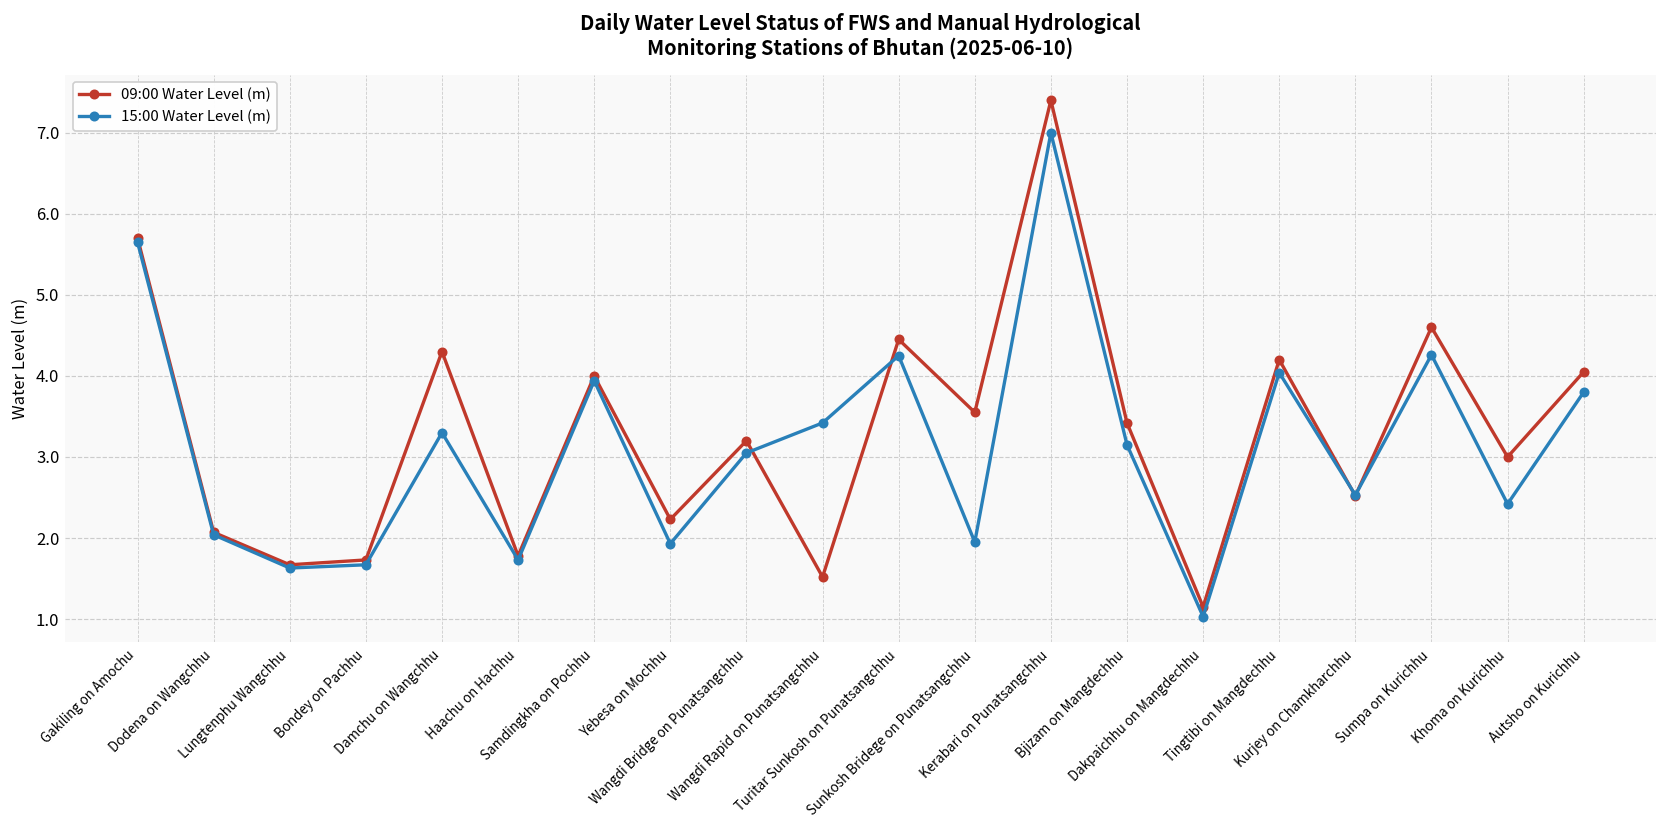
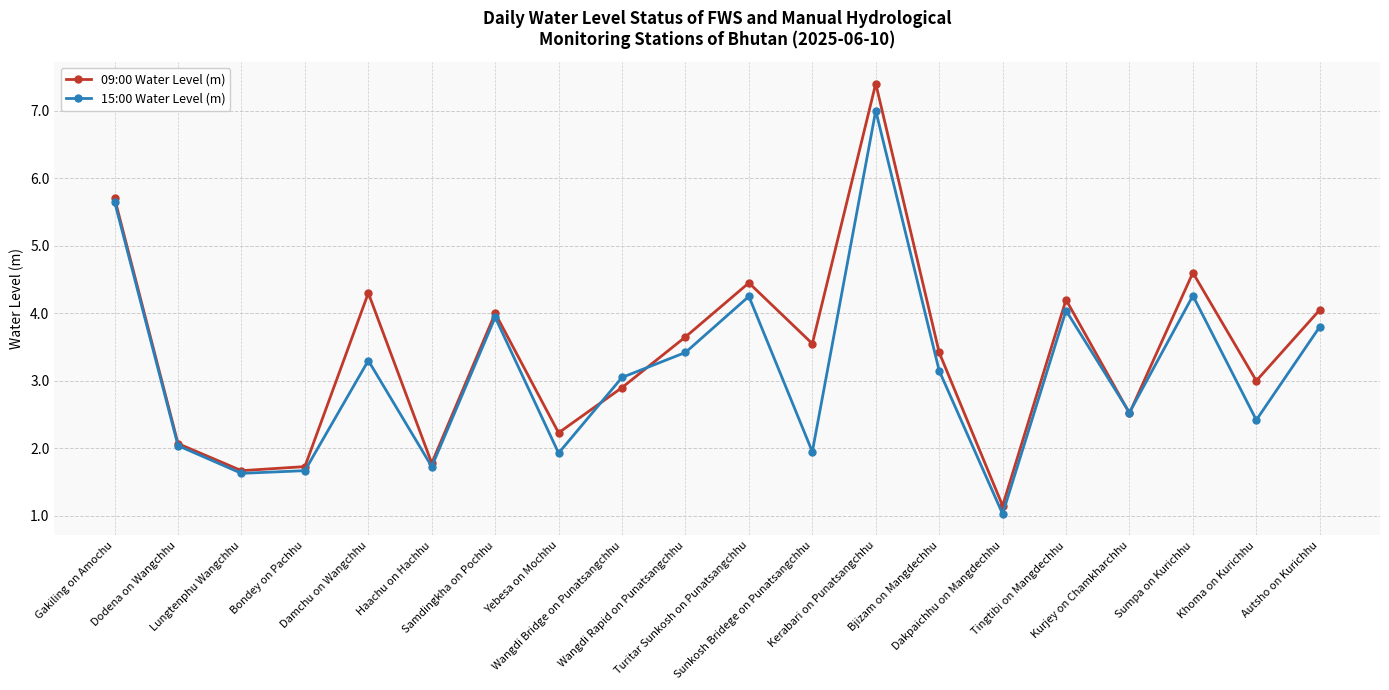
  {
    "09:00 Water Level (m)": {
      "Gakiling on Amochu": 5.7,
      "Lungtenphu Wangchhu": 1.7,
      "Bondey on Pachhu": 1.7,
      "Damchu on Wangchhu": 4.3,
      "Haachu on Hachhu": 1.8,
      "Samdingkha on Pochhu": 4.0,
      "Yebesa on Mochhu": 2.2,
-     "Wangdi Bridge on Punatsangchhu": 3.2,
-     "Wangdi Rapid on Punatsangchhu": 1.5,
+     "Wangdi Bridge on Punatsangchhu": 2.9,
+     "Wangdi Rapid on Punatsangchhu": 3.7,
      "Turitar Sunkosh on Punatsangchhu": 4.5,
      "Sunkosh Bridege on Punatsangchhu": 3.6,
      "Kerabari on Punatsangchhu": 7.4,
      "Bjizam on Mangdechhu": 3.4,
      "Dakpaichhu on Mangdechhu": 1.2,
      "Tingtibi on Mangdechhu": 4.2,
      "Sumpa on Kurichhu": 4.6,
      "Khoma on Kurichhu": 3.0,
      "Autsho on Kurichhu": 4.1
    },
    "15:00 Water Level (m)": {
      "Gakiling on Amochu": 5.7,
      "Lungtenphu Wangchhu": 1.6,
      "Bondey on Pachhu": 1.7,
      "Damchu on Wangchhu": 3.3,
      "Haachu on Hachhu": 1.7,
      "Samdingkha on Pochhu": 3.9,
      "Yebesa on Mochhu": 1.9,
      "Wangdi Bridge on Punatsangchhu": 3.1,
      "Wangdi Rapid on Punatsangchhu": 3.4,
      "Turitar Sunkosh on Punatsangchhu": 4.3,
      "Sunkosh Bridege on Punatsangchhu": 2.0,
      "Kerabari on Punatsangchhu": 7.0,
      "Bjizam on Mangdechhu": 3.2,
      "Dakpaichhu on Mangdechhu": 1.0,
      "Tingtibi on Mangdechhu": 4.0,
      "Sumpa on Kurichhu": 4.3,
      "Khoma on Kurichhu": 2.4,
      "Autsho on Kurichhu": 3.8
    }
  }
